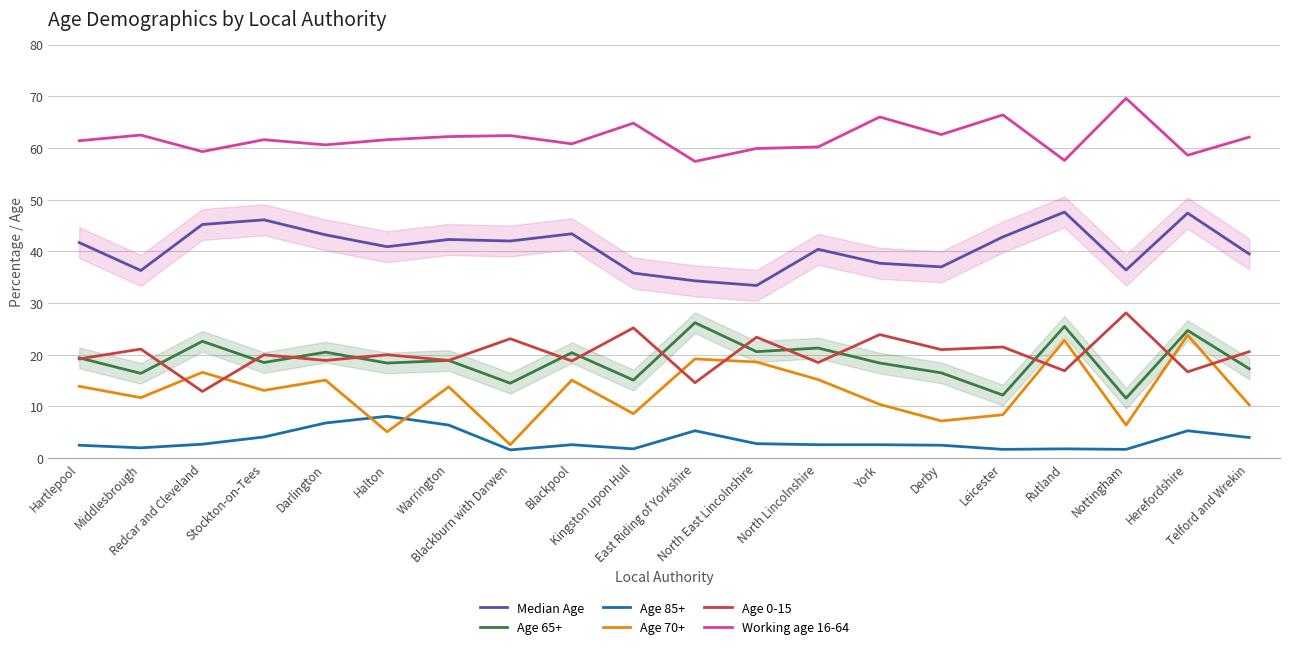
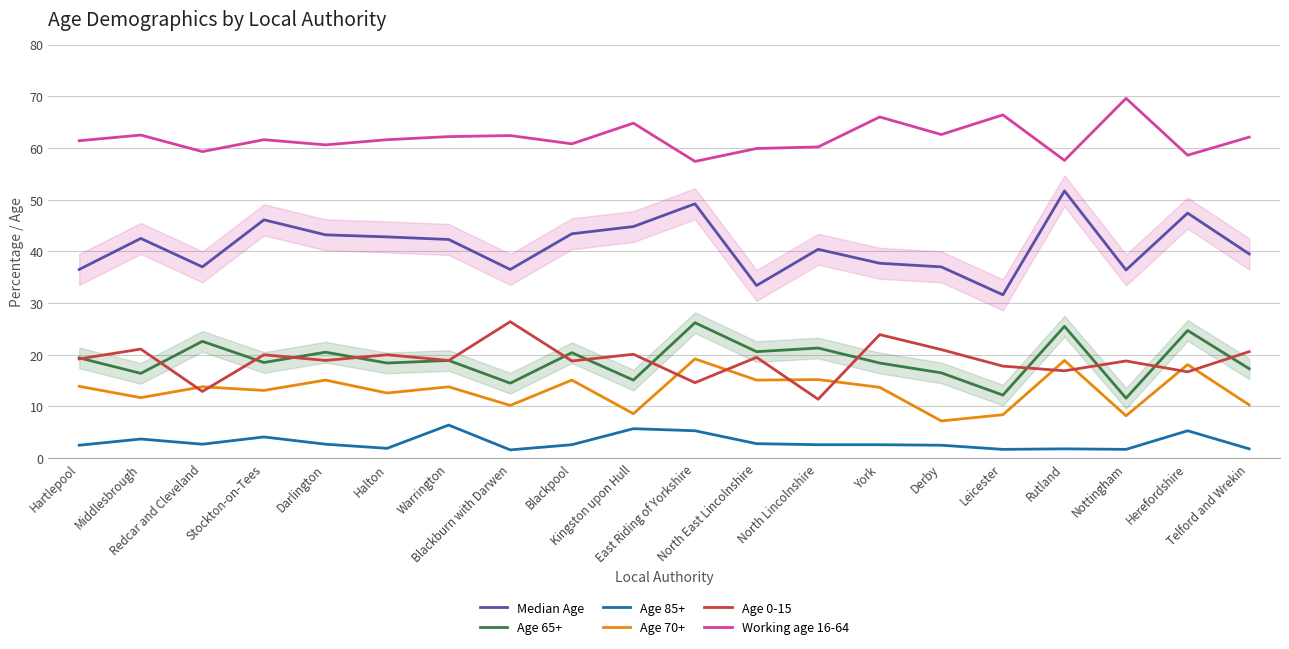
  {
    "Median Age": {
-     "Hartlepool": 42,
-     "Middlesbrough": 36,
-     "Redcar and Cleveland": 45,
+     "Hartlepool": 37,
+     "Middlesbrough": 43,
+     "Redcar and Cleveland": 37,
      "Stockton-on-Tees": 46,
      "Darlington": 43,
-     "Halton": 41,
+     "Halton": 43,
      "Warrington": 42,
-     "Blackburn with Darwen": 42,
+     "Blackburn with Darwen": 37,
      "Blackpool": 43,
-     "Kingston upon Hull": 36,
-     "East Riding of Yorkshire": 34,
+     "Kingston upon Hull": 45,
+     "East Riding of Yorkshire": 49,
      "North East Lincolnshire": 33,
      "North Lincolnshire": 40,
      "York": 38,
      "Derby": 37,
-     "Leicester": 43,
-     "Rutland": 48,
+     "Leicester": 32,
+     "Rutland": 52,
      "Nottingham": 36,
      "Herefordshire": 47,
      "Telford and Wrekin": 40
    },
    "Age 85+": {
      "Hartlepool": 3,
-     "Middlesbrough": 2,
+     "Middlesbrough": 4,
      "Redcar and Cleveland": 3,
      "Stockton-on-Tees": 4,
-     "Darlington": 7,
-     "Halton": 8,
+     "Darlington": 3,
+     "Halton": 2,
      "Warrington": 6,
      "Blackburn with Darwen": 2,
      "Blackpool": 3,
-     "Kingston upon Hull": 2,
+     "Kingston upon Hull": 6,
      "East Riding of Yorkshire": 5,
      "North East Lincolnshire": 3,
      "North Lincolnshire": 3,
      "York": 3,
      "Derby": 3,
      "Leicester": 2,
      "Rutland": 2,
      "Nottingham": 2,
      "Herefordshire": 5,
-     "Telford and Wrekin": 4
+     "Telford and Wrekin": 2
    },
    "Age 70+": {
      "Hartlepool": 14,
      "Middlesbrough": 12,
-     "Redcar and Cleveland": 17,
+     "Redcar and Cleveland": 14,
      "Stockton-on-Tees": 13,
      "Darlington": 15,
-     "Halton": 5,
+     "Halton": 13,
      "Warrington": 14,
-     "Blackburn with Darwen": 3,
+     "Blackburn with Darwen": 10,
      "Blackpool": 15,
      "Kingston upon Hull": 9,
      "East Riding of Yorkshire": 19,
-     "North East Lincolnshire": 19,
+     "North East Lincolnshire": 15,
      "North Lincolnshire": 15,
-     "York": 10,
+     "York": 14,
      "Derby": 7,
      "Leicester": 8,
-     "Rutland": 23,
-     "Nottingham": 6,
-     "Herefordshire": 24,
+     "Rutland": 19,
+     "Nottingham": 8,
+     "Herefordshire": 18,
      "Telford and Wrekin": 10
    },
    "Age 0-15": {
      "Middlesbrough": 21,
      "Redcar and Cleveland": 13,
      "Stockton-on-Tees": 20,
      "Darlington": 19,
-     "Blackburn with Darwen": 23,
+     "Blackburn with Darwen": 26,
      "Blackpool": 19,
-     "Kingston upon Hull": 25,
+     "Kingston upon Hull": 20,
      "East Riding of Yorkshire": 15,
-     "North East Lincolnshire": 23,
-     "North Lincolnshire": 19,
+     "North East Lincolnshire": 20,
+     "North Lincolnshire": 11,
      "York": 24,
      "Derby": 21,
-     "Leicester": 22,
+     "Leicester": 18,
      "Rutland": 17,
-     "Nottingham": 28,
+     "Nottingham": 19,
      "Herefordshire": 17,
      "Telford and Wrekin": 21
    }
  }
